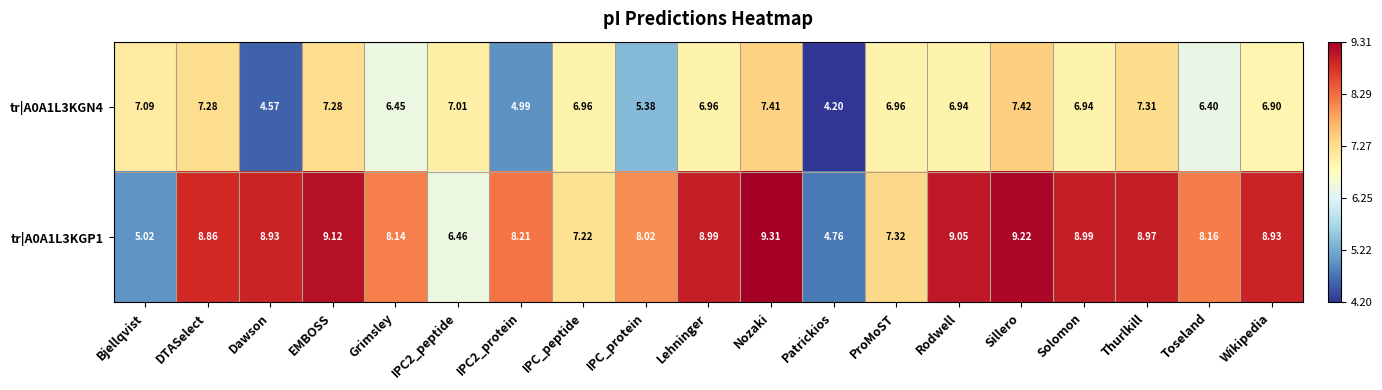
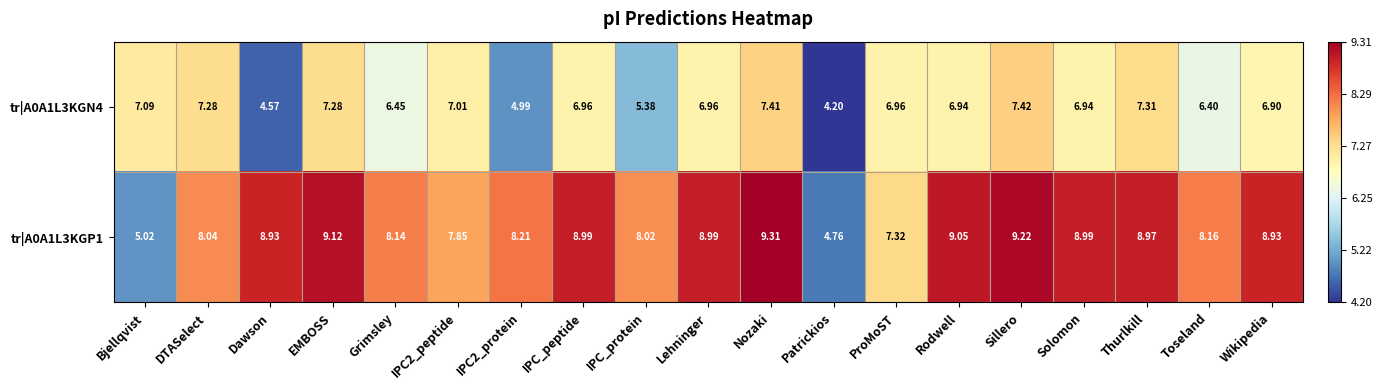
  {
    "tr|A0A1L3KGN4": {
      "Bjellqvist": 7.09,
      "DTASelect": 7.28,
      "Dawson": 4.57,
      "EMBOSS": 7.28,
      "Grimsley": 6.45,
      "IPC2_peptide": 7.01,
      "IPC2_protein": 4.99,
      "IPC_peptide": 6.96,
      "IPC_protein": 5.38,
      "Lehninger": 6.96,
      "Nozaki": 7.41,
      "Patrickios": 4.20,
      "ProMoST": 6.96,
      "Rodwell": 6.94,
      "Sillero": 7.42,
      "Solomon": 6.94,
      "Thurlkill": 7.31,
      "Toseland": 6.40,
      "Wikipedia": 6.90
    },
    "tr|A0A1L3KGP1": {
      "Bjellqvist": 5.02,
-     "DTASelect": 8.86,
+     "DTASelect": 8.04,
      "Dawson": 8.93,
      "EMBOSS": 9.12,
      "Grimsley": 8.14,
-     "IPC2_peptide": 6.46,
+     "IPC2_peptide": 7.85,
      "IPC2_protein": 8.21,
-     "IPC_peptide": 7.22,
+     "IPC_peptide": 8.99,
      "IPC_protein": 8.02,
      "Lehninger": 8.99,
      "Nozaki": 9.31,
      "Patrickios": 4.76,
      "ProMoST": 7.32,
      "Rodwell": 9.05,
      "Sillero": 9.22,
      "Solomon": 8.99,
      "Thurlkill": 8.97,
      "Toseland": 8.16,
      "Wikipedia": 8.93
    }
  }
